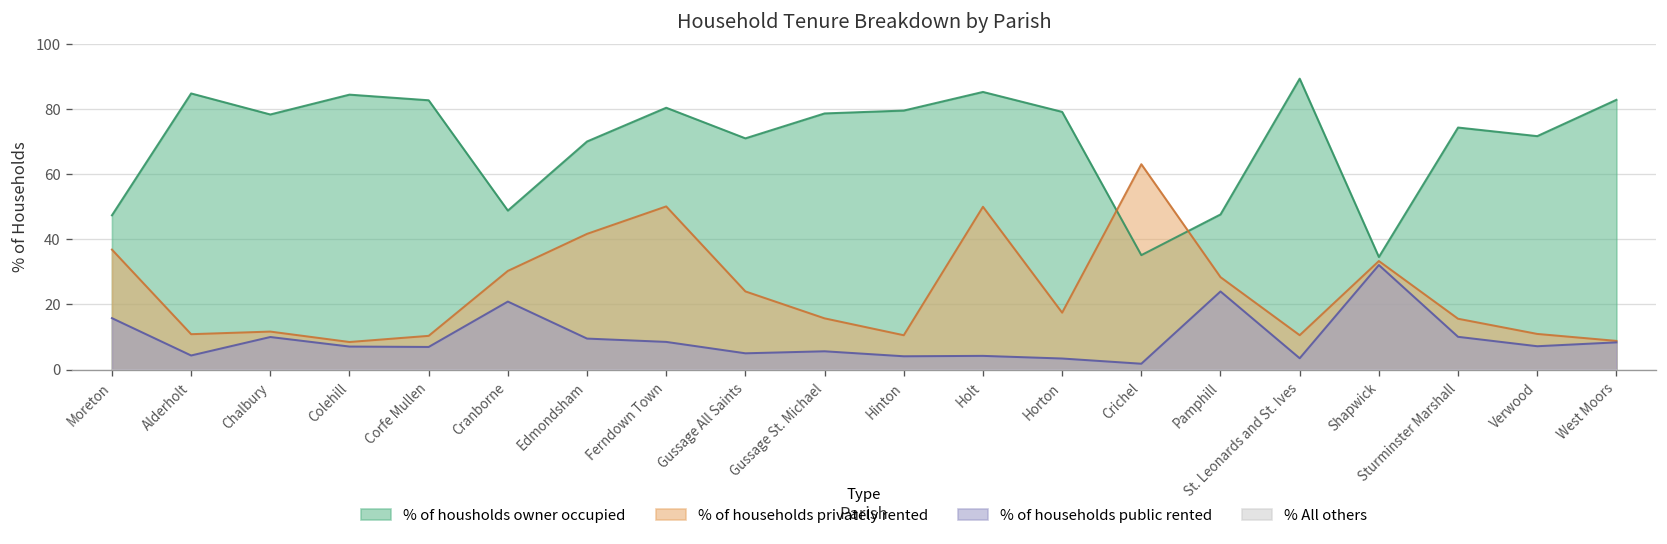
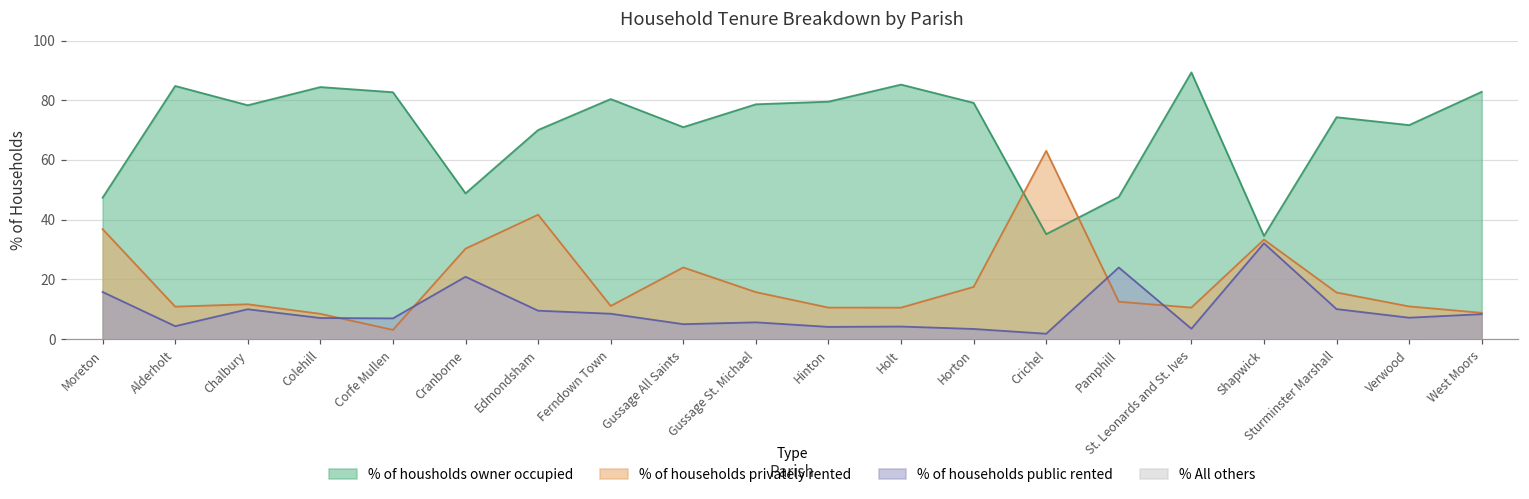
  {
    "% of housholds owner occupied": {
      "Moreton": 47,
      "Alderholt": 85,
      "Chalbury": 78,
      "Colehill": 84,
      "Corfe Mullen": 83,
      "Cranborne": 49,
      "Edmondsham": 70,
      "Ferndown Town": 80,
      "Gussage All Saints": 71,
      "Gussage St. Michael": 79,
      "Hinton": 80,
      "Holt": 85,
      "Horton": 79,
      "Crichel": 35,
      "Pamphill": 48,
      "St. Leonards and St. Ives": 89,
      "Shapwick": 35,
      "Sturminster Marshall": 74,
      "Verwood": 72,
      "West Moors": 83
    },
    "% of households privately rented": {
      "Moreton": 37,
      "Alderholt": 11,
      "Chalbury": 12,
      "Colehill": 8,
-     "Corfe Mullen": 10,
+     "Corfe Mullen": 3,
      "Cranborne": 30,
      "Edmondsham": 42,
-     "Ferndown Town": 50,
+     "Ferndown Town": 11,
      "Gussage All Saints": 24,
      "Gussage St. Michael": 16,
      "Hinton": 11,
-     "Holt": 50,
+     "Holt": 11,
      "Horton": 17,
      "Crichel": 63,
-     "Pamphill": 28,
+     "Pamphill": 13,
      "St. Leonards and St. Ives": 11,
      "Shapwick": 33,
      "Sturminster Marshall": 16,
      "Verwood": 11
    }
  }
